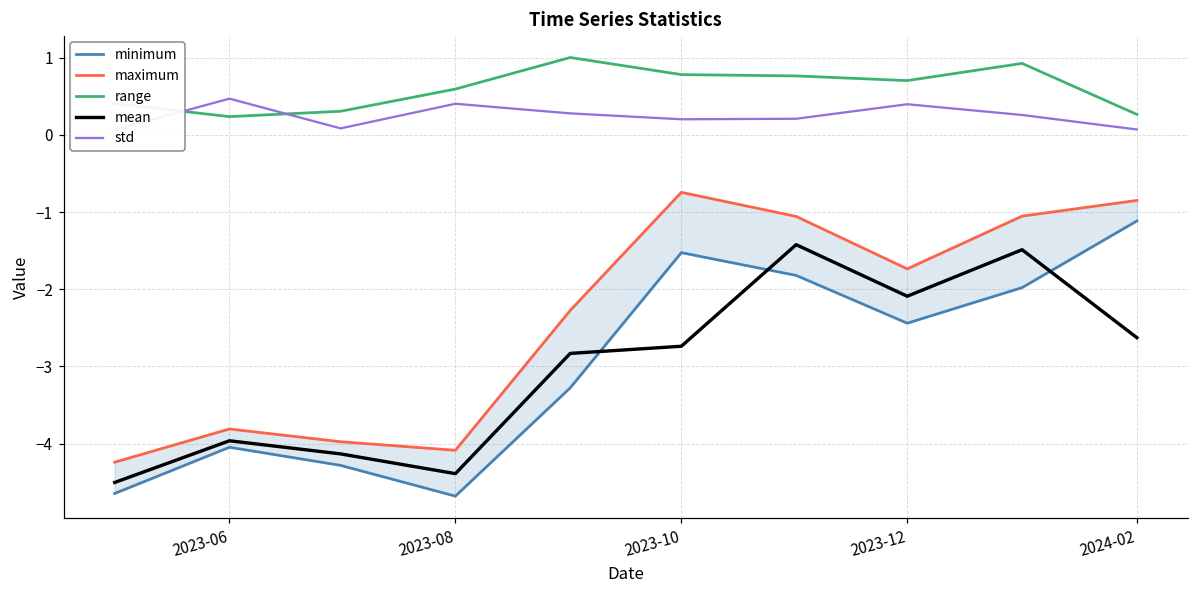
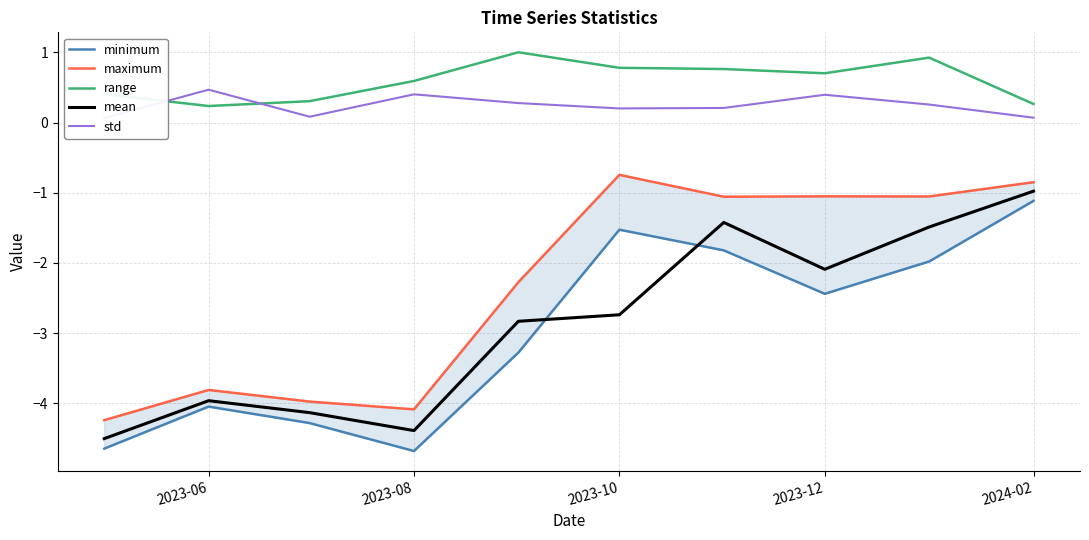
  {
    "minimum": {
      "2023-06": -4.0,
      "2023-08": -4.7,
      "2023-10": -1.5,
      "2023-12": -2.4,
      "2024-02": -1.1
    },
    "maximum": {
      "2023-06": -3.8,
      "2023-08": -4.1,
      "2023-10": -0.7,
-     "2023-12": -1.7,
+     "2023-12": -1.1,
      "2024-02": -0.8
    },
    "range": {
      "2023-06": 0.2,
      "2023-08": 0.6,
      "2023-10": 0.8,
      "2023-12": 0.7,
      "2024-02": 0.3
    },
    "mean": {
      "2023-06": -4.0,
      "2023-08": -4.4,
      "2023-10": -2.7,
      "2023-12": -2.1,
-     "2024-02": -2.6
+     "2024-02": -1.0
    },
    "std": {
      "2023-06": 0.5,
      "2023-08": 0.4,
      "2023-10": 0.2,
      "2023-12": 0.4,
      "2024-02": 0.1
    }
  }
